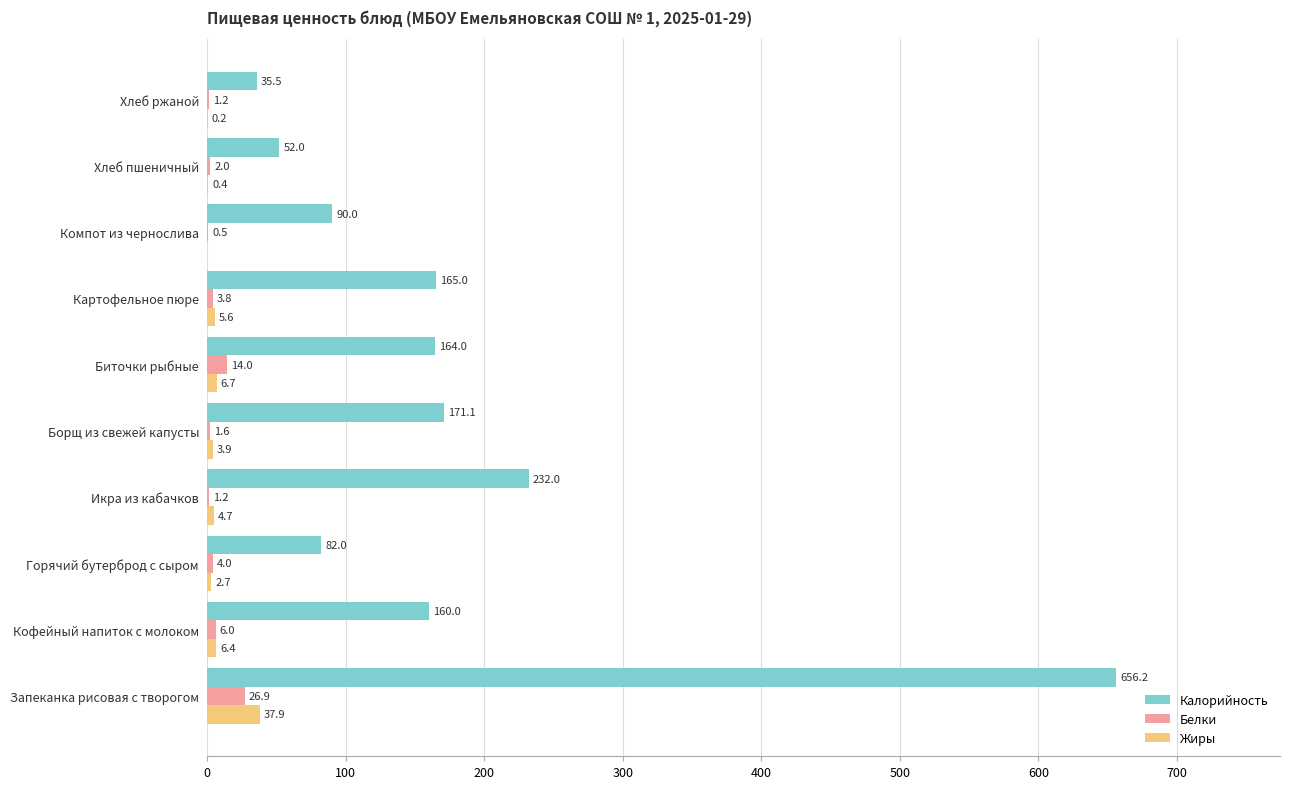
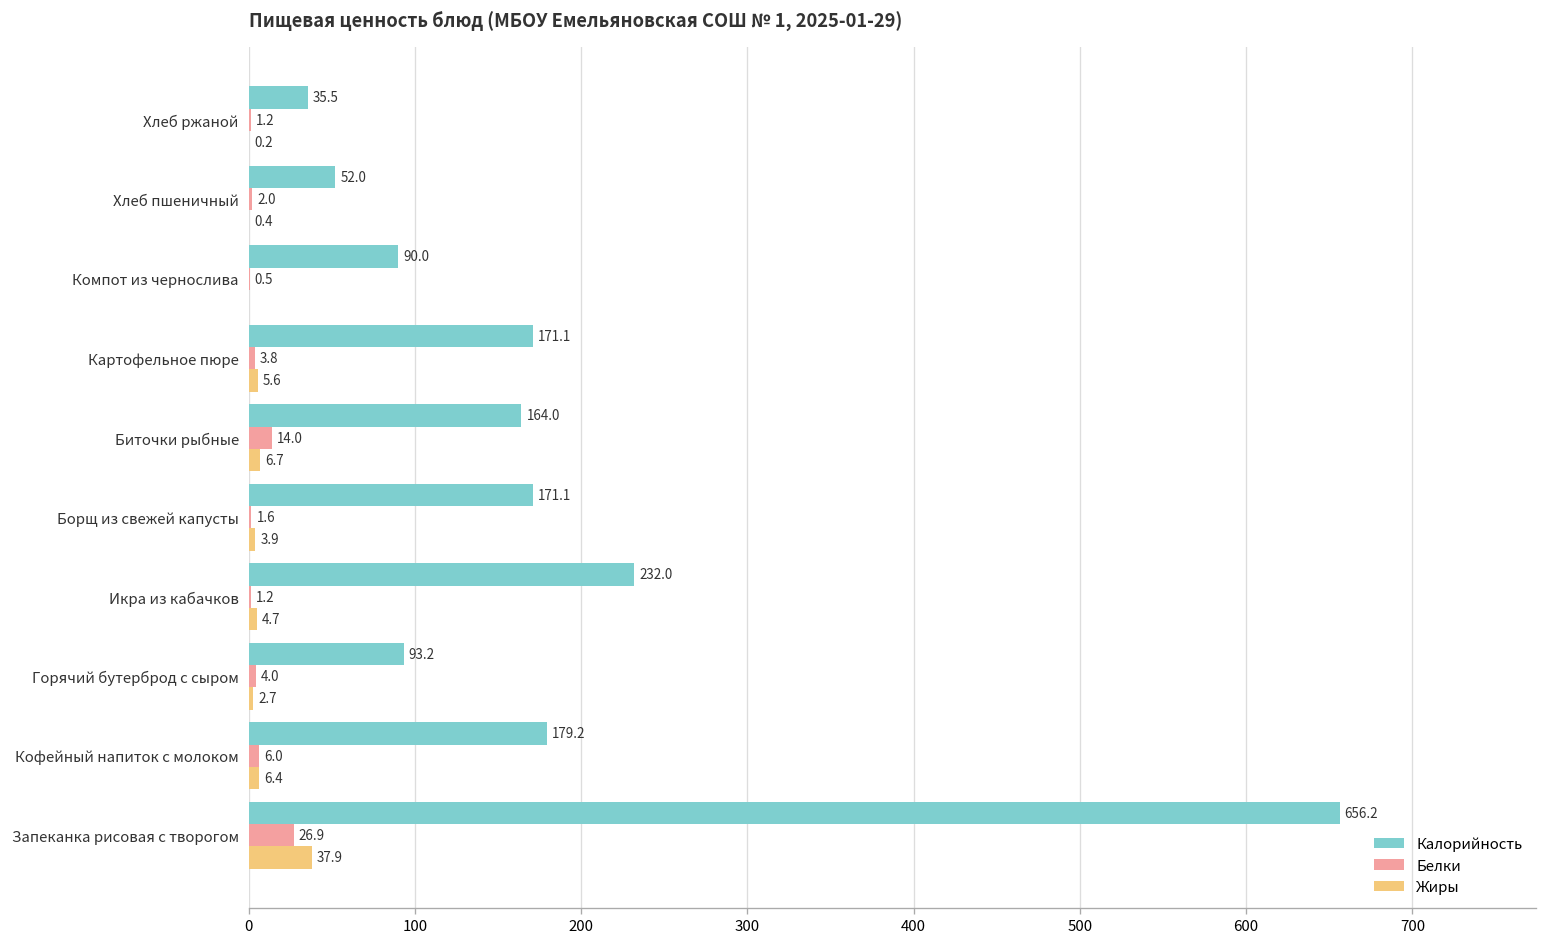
  {
    "Калорийность": {
      "Хлеб ржаной": 35.5,
      "Хлеб пшеничный": 52.0,
      "Компот из чернослива": 90.0,
-     "Картофельное пюре": 165.0,
+     "Картофельное пюре": 171.1,
      "Биточки рыбные": 164.0,
      "Борщ из свежей капусты": 171.1,
      "Икра из кабачков": 232.0,
-     "Горячий бутерброд с сыром": 82.0,
-     "Кофейный напиток с молоком": 160.0,
+     "Горячий бутерброд с сыром": 93.2,
+     "Кофейный напиток с молоком": 179.2,
      "Запеканка рисовая с творогом": 656.2
    }
  }
